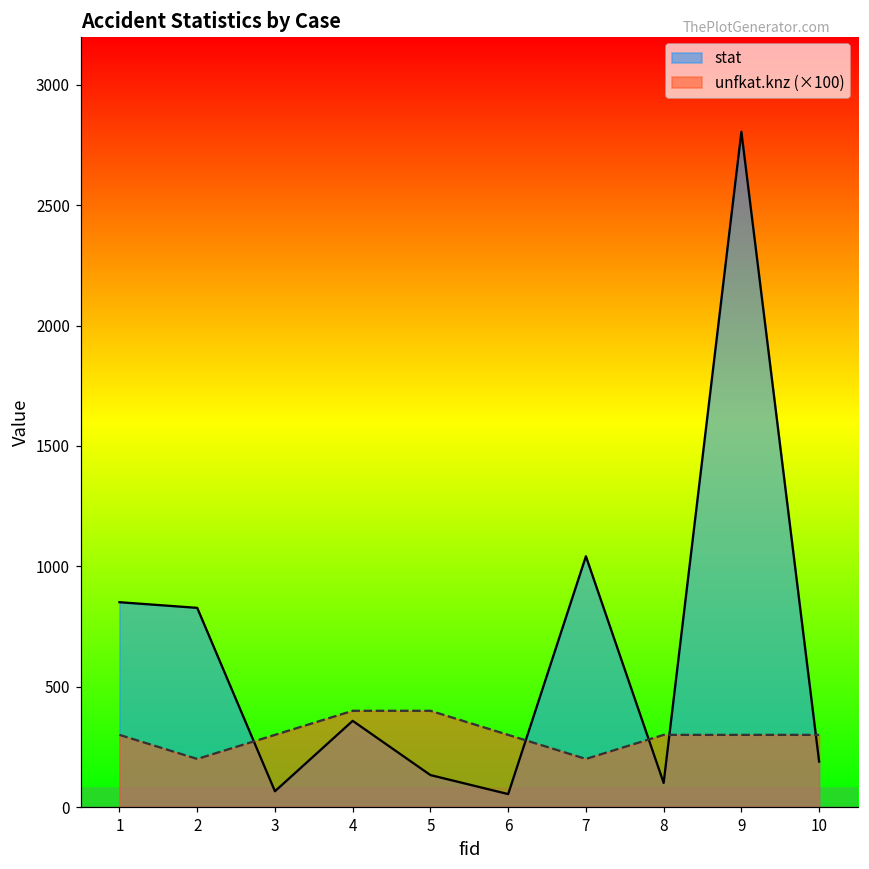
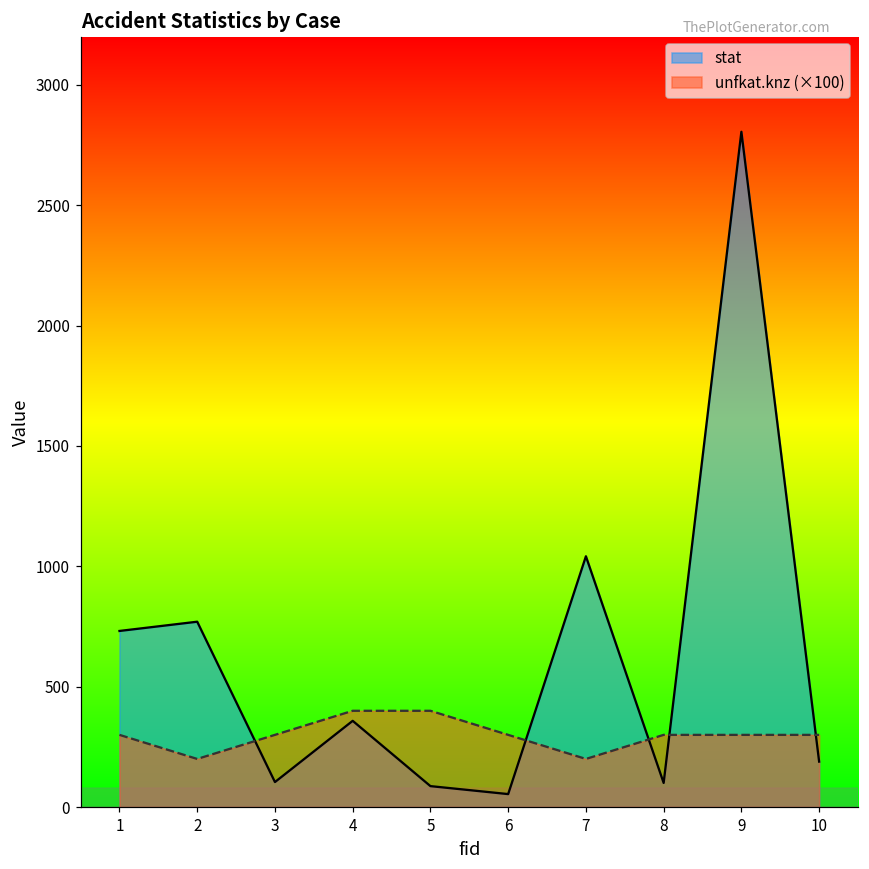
  {
    "stat": {
-     "1": 850,
-     "2": 830,
-     "3": 70,
+     "1": 730,
+     "2": 770,
+     "3": 100,
      "4": 360,
-     "5": 130,
+     "5": 90,
      "6": 50,
      "7": 1040,
      "8": 100,
      "9": 2810,
      "10": 190
    },
    "unfkat.knz (×100)": {
      "1": 300,
      "2": 200,
      "3": 300,
      "4": 400,
      "5": 400,
      "6": 300,
      "7": 200,
      "8": 300,
      "9": 300,
      "10": 300
    }
  }
